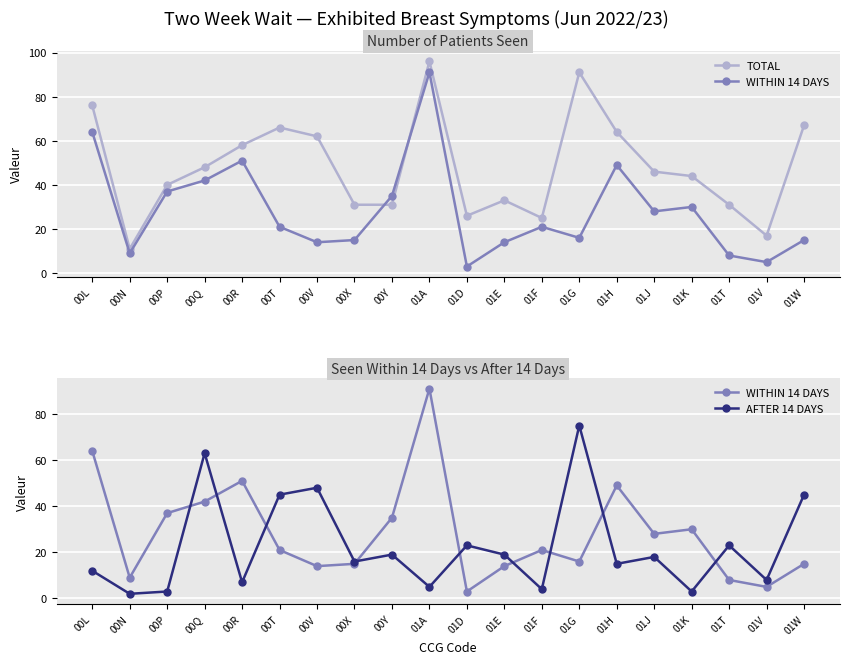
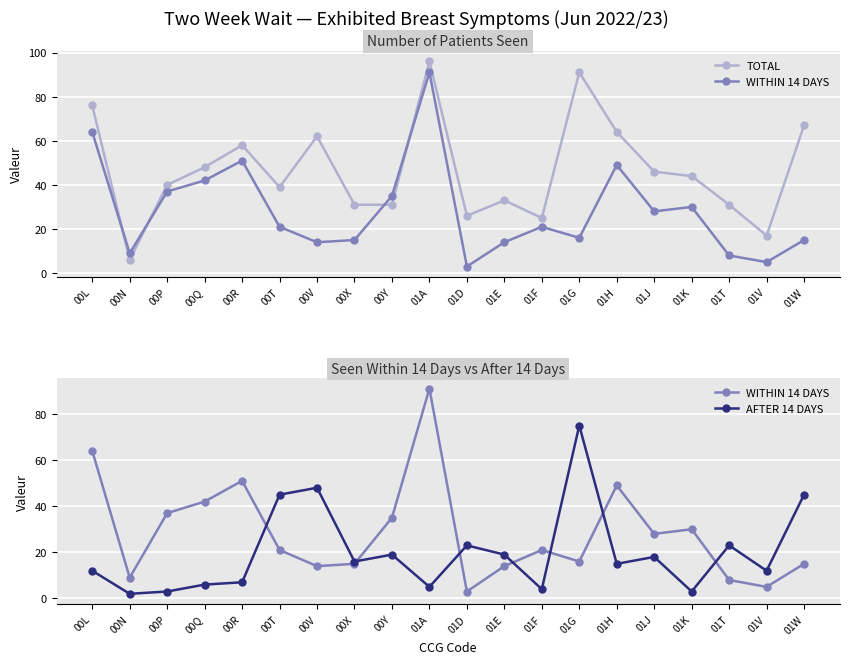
  {
    "Number of Patients Seen": {
      "TOTAL": {
        "00L": 76,
-       "00N": 11,
+       "00N": 6,
        "00P": 40,
        "00Q": 48,
        "00R": 58,
-       "00T": 66,
+       "00T": 39,
        "00V": 62,
        "00X": 31,
        "00Y": 31,
        "01A": 96,
        "01D": 26,
        "01E": 33,
        "01F": 25,
        "01G": 91,
        "01H": 64,
        "01J": 46,
        "01K": 44,
        "01T": 31,
        "01V": 17,
        "01W": 67
      },
      "WITHIN 14 DAYS": {
        "00L": 64,
        "00N": 9,
        "00P": 37,
        "00Q": 42,
        "00R": 51,
        "00T": 21,
        "00V": 14,
        "00X": 15,
        "00Y": 35,
        "01A": 91,
        "01D": 3,
        "01E": 14,
        "01F": 21,
        "01G": 16,
        "01H": 49,
        "01J": 28,
        "01K": 30,
        "01T": 8,
        "01V": 5,
        "01W": 15
      }
    },
    "Seen Within 14 Days vs After 14 Days": {
      "WITHIN 14 DAYS": {
        "00L": 64,
        "00N": 9,
        "00P": 37,
        "00Q": 42,
        "00R": 51,
        "00T": 21,
        "00V": 14,
        "00Y": 35,
        "01A": 91,
        "01D": 3,
        "01E": 14,
        "01F": 21,
        "01G": 16,
        "01H": 49,
        "01J": 28,
        "01K": 30,
        "01T": 8,
        "01V": 5,
        "01W": 15
      },
      "AFTER 14 DAYS": {
        "00L": 12,
        "00N": 2,
        "00P": 3,
-       "00Q": 63,
+       "00Q": 6,
        "00R": 7,
        "00T": 45,
        "00V": 48,
        "00Y": 19,
        "01A": 5,
        "01D": 23,
        "01E": 19,
        "01F": 4,
        "01G": 75,
        "01H": 15,
        "01J": 18,
        "01K": 3,
        "01T": 23,
-       "01V": 8,
+       "01V": 12,
        "01W": 45
      }
    }
  }
